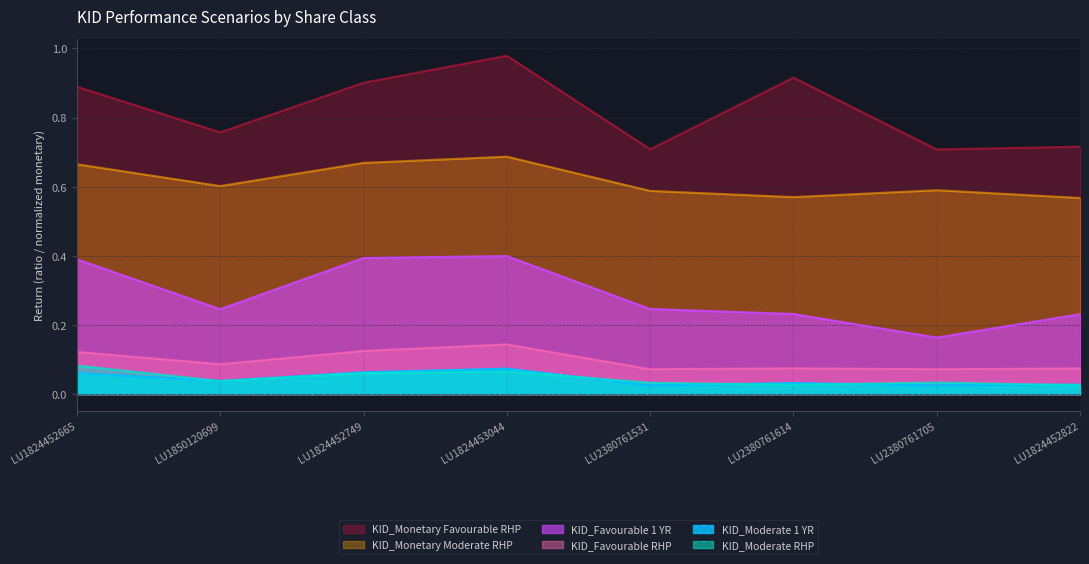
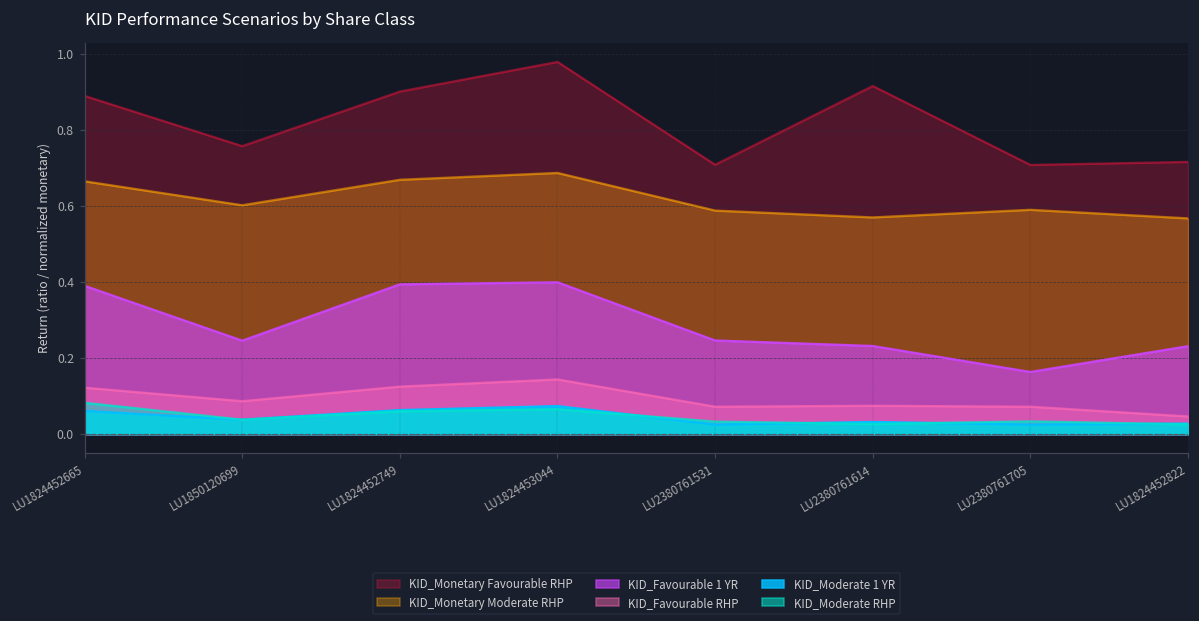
  {
    "KID_Monetary Favourable RHP": {
      "LU1824452665": 0.89,
      "LU1850120699": 0.76,
      "LU1824452749": 0.90,
      "LU1824453044": 0.98,
      "LU2380761531": 0.71,
      "LU2380761614": 0.92,
      "LU2380761705": 0.71,
      "LU1824452822": 0.72
    },
    "KID_Monetary Moderate RHP": {
      "LU1824452665": 0.67,
      "LU1850120699": 0.60,
      "LU1824452749": 0.67,
      "LU1824453044": 0.69,
      "LU2380761531": 0.59,
      "LU2380761614": 0.57,
      "LU2380761705": 0.59,
      "LU1824452822": 0.57
    },
    "KID_Favourable 1 YR": {
      "LU1824452665": 0.39,
      "LU1850120699": 0.25,
      "LU1824452749": 0.39,
      "LU1824453044": 0.40,
      "LU2380761531": 0.25,
      "LU2380761614": 0.23,
      "LU2380761705": 0.16,
      "LU1824452822": 0.23
    },
    "KID_Favourable RHP": {
      "LU1824452665": 0.12,
      "LU1850120699": 0.09,
      "LU1824452749": 0.12,
      "LU1824453044": 0.14,
      "LU2380761531": 0.07,
      "LU2380761614": 0.07,
      "LU2380761705": 0.07,
-     "LU1824452822": 0.07
+     "LU1824452822": 0.05
    },
    "KID_Moderate 1 YR": {
      "LU1824452665": 0.06,
      "LU1824453044": 0.07,
      "LU2380761531": 0.02,
      "LU2380761705": 0.02
    },
    "KID_Moderate RHP": {
      "LU1824452665": 0.08,
      "LU1824453044": 0.07,
      "LU2380761531": 0.03,
      "LU2380761705": 0.03
    }
  }
